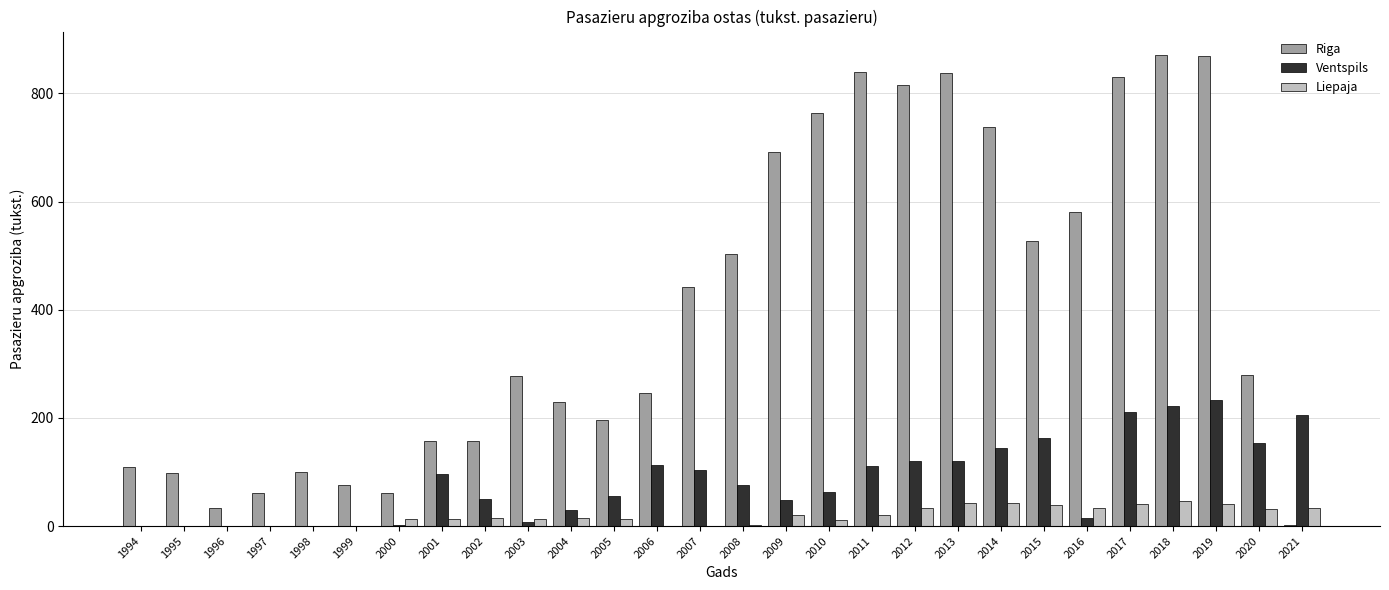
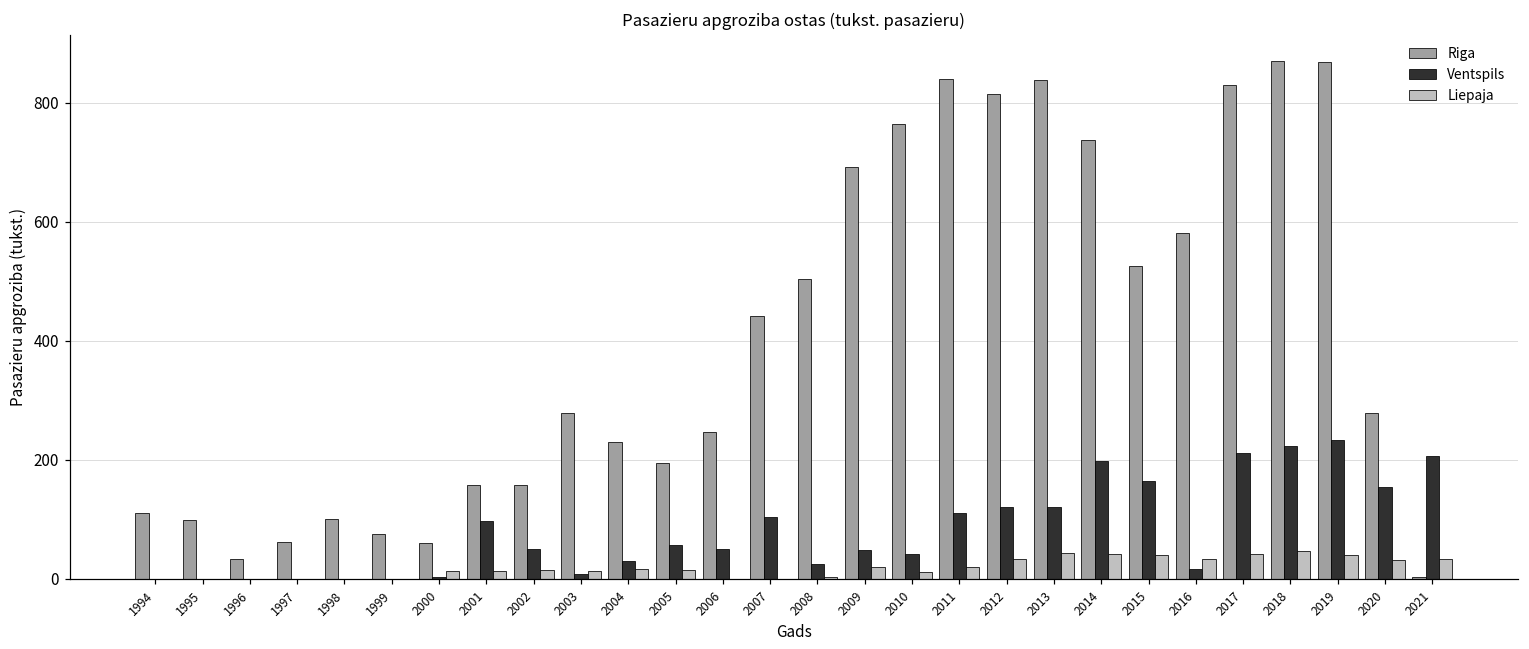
  {
    "Ventspils": {
      "1994": 0,
      "1995": 0,
      "1996": 0,
      "1997": 0,
      "1998": 0,
      "1999": 0,
      "2001": 100,
      "2002": 50,
      "2003": 10,
      "2004": 30,
      "2005": 60,
-     "2006": 110,
+     "2006": 50,
      "2007": 100,
-     "2008": 80,
+     "2008": 20,
      "2009": 50,
-     "2010": 60,
+     "2010": 40,
      "2011": 110,
      "2012": 120,
      "2013": 120,
-     "2014": 140,
+     "2014": 200,
      "2015": 160,
      "2016": 20,
      "2017": 210,
      "2018": 220,
      "2019": 230,
      "2020": 150,
      "2021": 210
    }
  }
